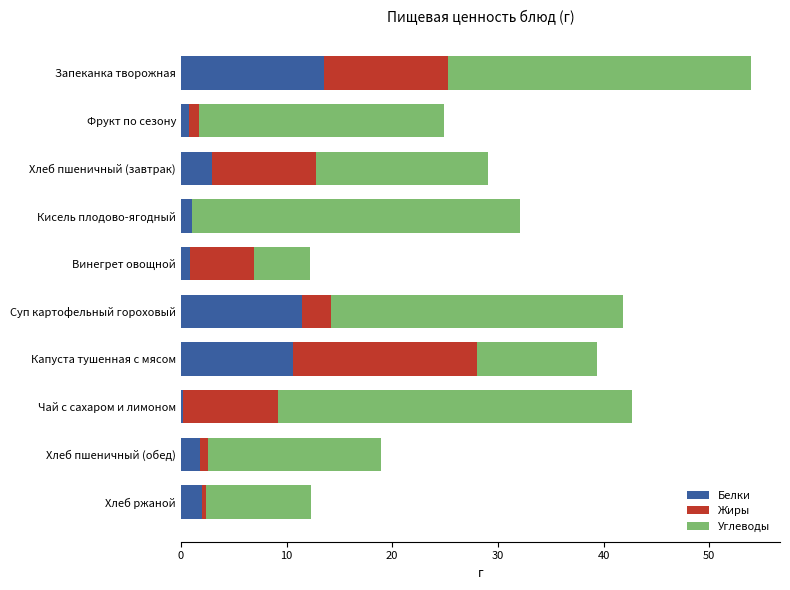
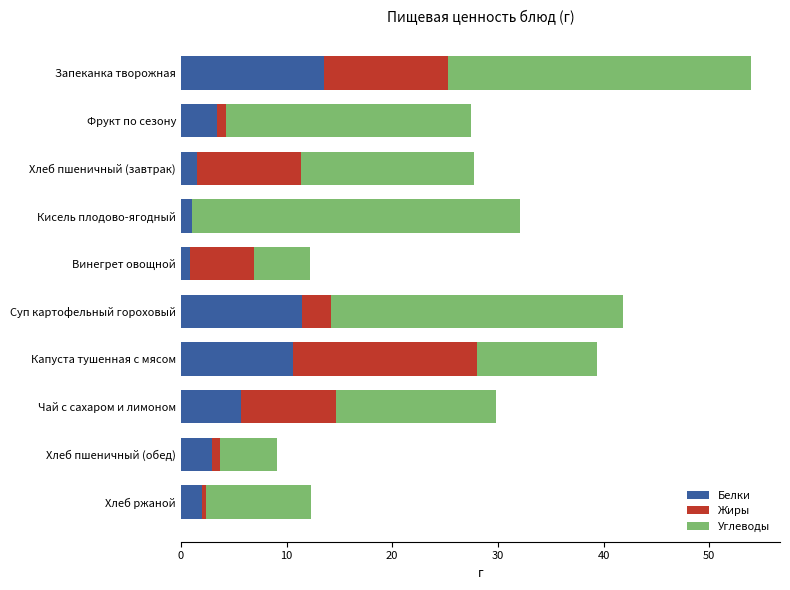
  {
    "Белки": {
      "Запеканка творожная": 13.5,
-     "Фрукт по сезону": 0.8,
-     "Хлеб пшеничный (завтрак)": 2.9,
+     "Фрукт по сезону": 3.4,
+     "Хлеб пшеничный (завтрак)": 1.5,
      "Кисель плодово-ягодный": 1.1,
      "Винегрет овощной": 0.9,
      "Суп картофельный гороховый": 11.5,
      "Капуста тушенная с мясом": 10.6,
-     "Чай с сахаром и лимоном": 0.2,
-     "Хлеб пшеничный (обед)": 1.8,
+     "Чай с сахаром и лимоном": 5.7,
+     "Хлеб пшеничный (обед)": 2.9,
      "Хлеб ржаной": 2.0
    },
    "Жиры": {
      "Запеканка творожная": 11.8,
      "Фрукт по сезону": 0.9,
      "Хлеб пшеничный (завтрак)": 9.9,
      "Кисель плодово-ягодный": 0.0,
      "Винегрет овощной": 6.1,
      "Суп картофельный гороховый": 2.7,
      "Капуста тушенная с мясом": 17.4,
      "Чай с сахаром и лимоном": 9.0,
      "Хлеб пшеничный (обед)": 0.8,
      "Хлеб ржаной": 0.4
    },
    "Углеводы": {
      "Запеканка творожная": 28.7,
      "Фрукт по сезону": 23.2,
      "Хлеб пшеничный (завтрак)": 16.3,
      "Кисель плодово-ягодный": 31.1,
      "Винегрет овощной": 5.2,
      "Суп картофельный гороховый": 27.6,
      "Капуста тушенная с мясом": 11.4,
-     "Чай с сахаром и лимоном": 33.5,
-     "Хлеб пшеничный (обед)": 16.3,
+     "Чай с сахаром и лимоном": 15.1,
+     "Хлеб пшеничный (обед)": 5.4,
      "Хлеб ржаной": 10.0
    }
  }
